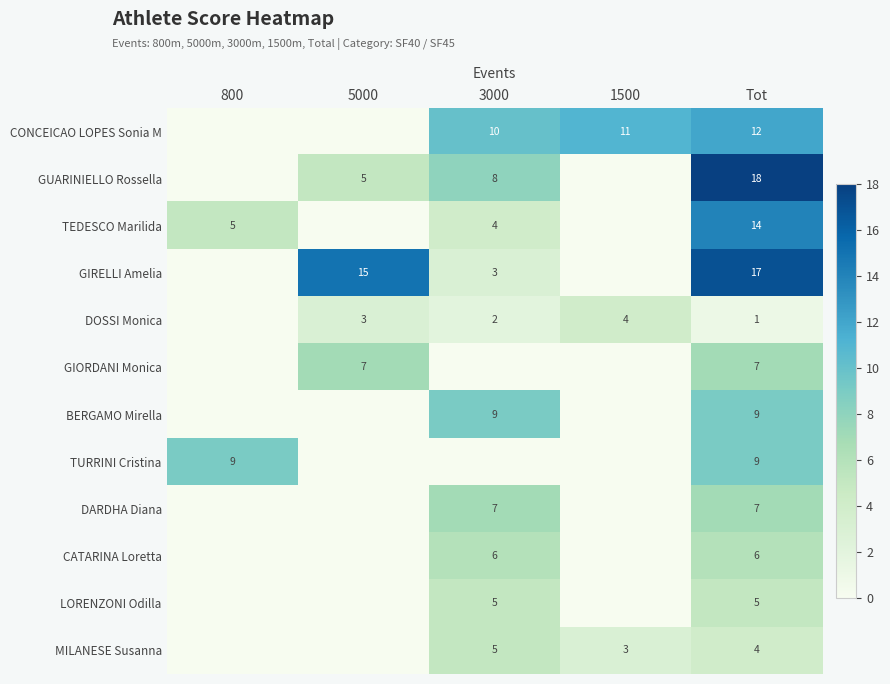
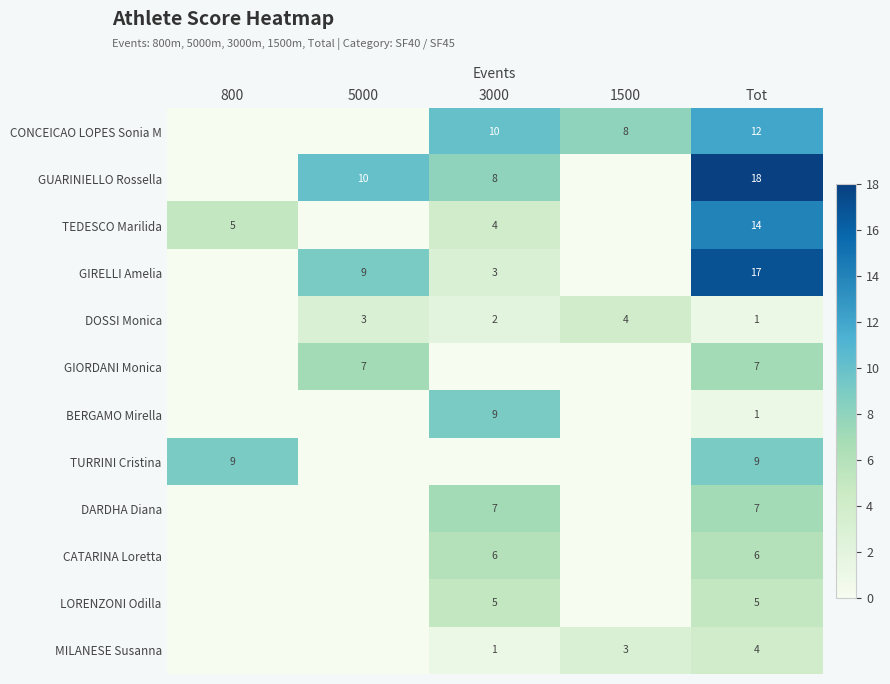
  {
    "CONCEICAO LOPES Sonia M": {
      "3000": 10,
-     "1500": 11,
+     "1500": 8,
      "Tot": 12
    },
    "GUARINIELLO Rossella": {
-     "5000": 5,
+     "5000": 10,
      "3000": 8,
      "Tot": 18
    },
    "TEDESCO Marilida": {
      "800": 5,
      "3000": 4,
      "Tot": 14
    },
    "GIRELLI Amelia": {
-     "5000": 15,
+     "5000": 9,
      "3000": 3,
      "Tot": 17
    },
    "DOSSI Monica": {
      "5000": 3,
      "3000": 2,
      "1500": 4,
      "Tot": 1
    },
    "GIORDANI Monica": {
      "5000": 7,
      "Tot": 7
    },
    "BERGAMO Mirella": {
      "3000": 9,
-     "Tot": 9
+     "Tot": 1
    },
    "TURRINI Cristina": {
      "800": 9,
      "Tot": 9
    },
    "DARDHA Diana": {
      "3000": 7,
      "Tot": 7
    },
    "CATARINA Loretta": {
      "3000": 6,
      "Tot": 6
    },
    "LORENZONI Odilla": {
      "3000": 5,
      "Tot": 5
    },
    "MILANESE Susanna": {
-     "3000": 5,
+     "3000": 1,
      "1500": 3,
      "Tot": 4
    }
  }
